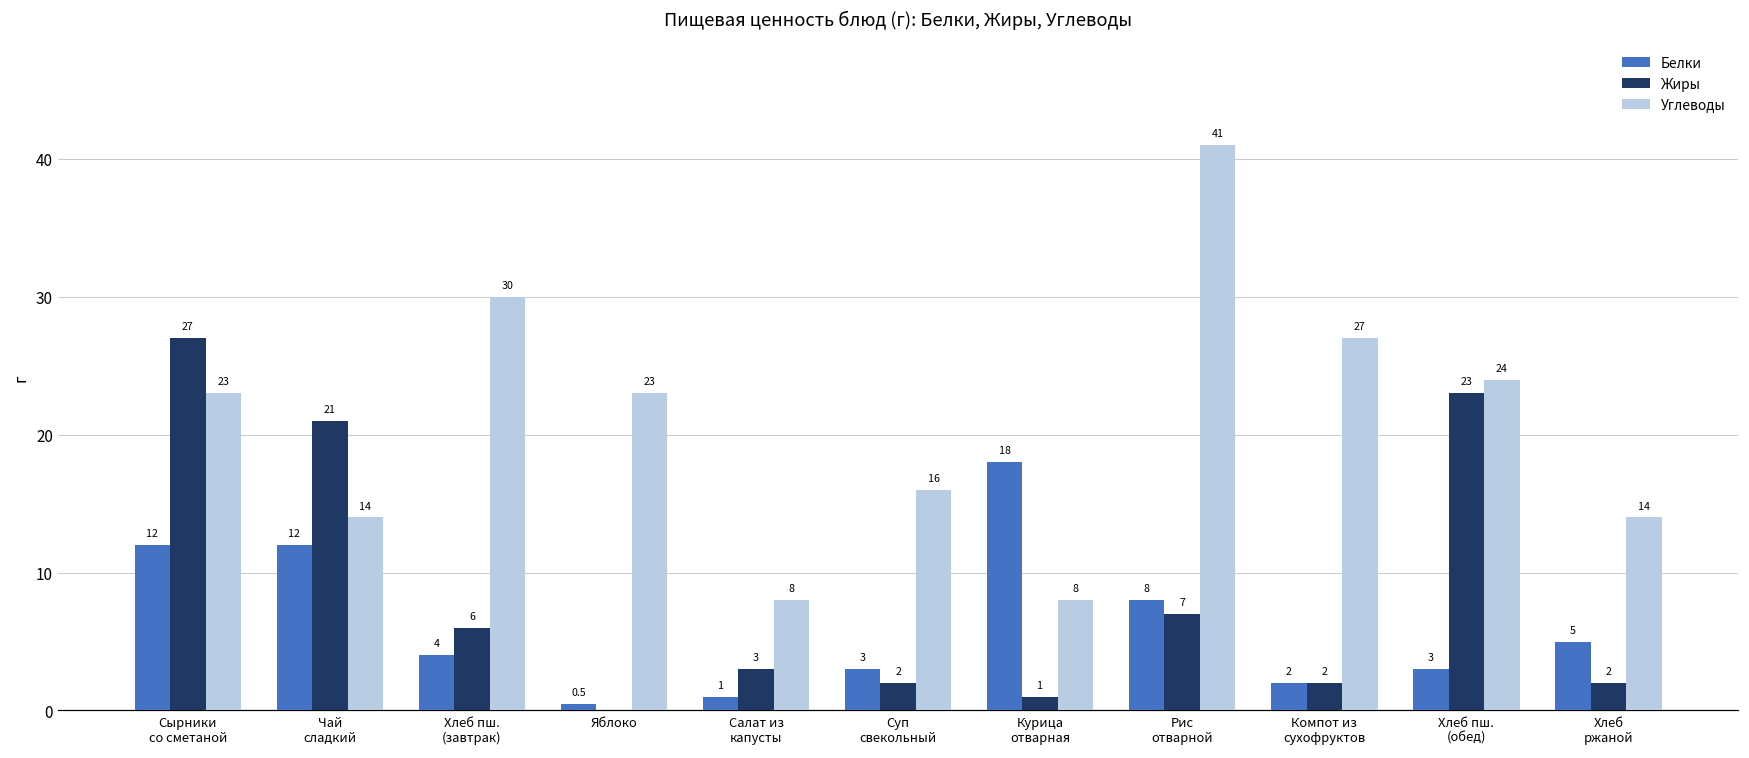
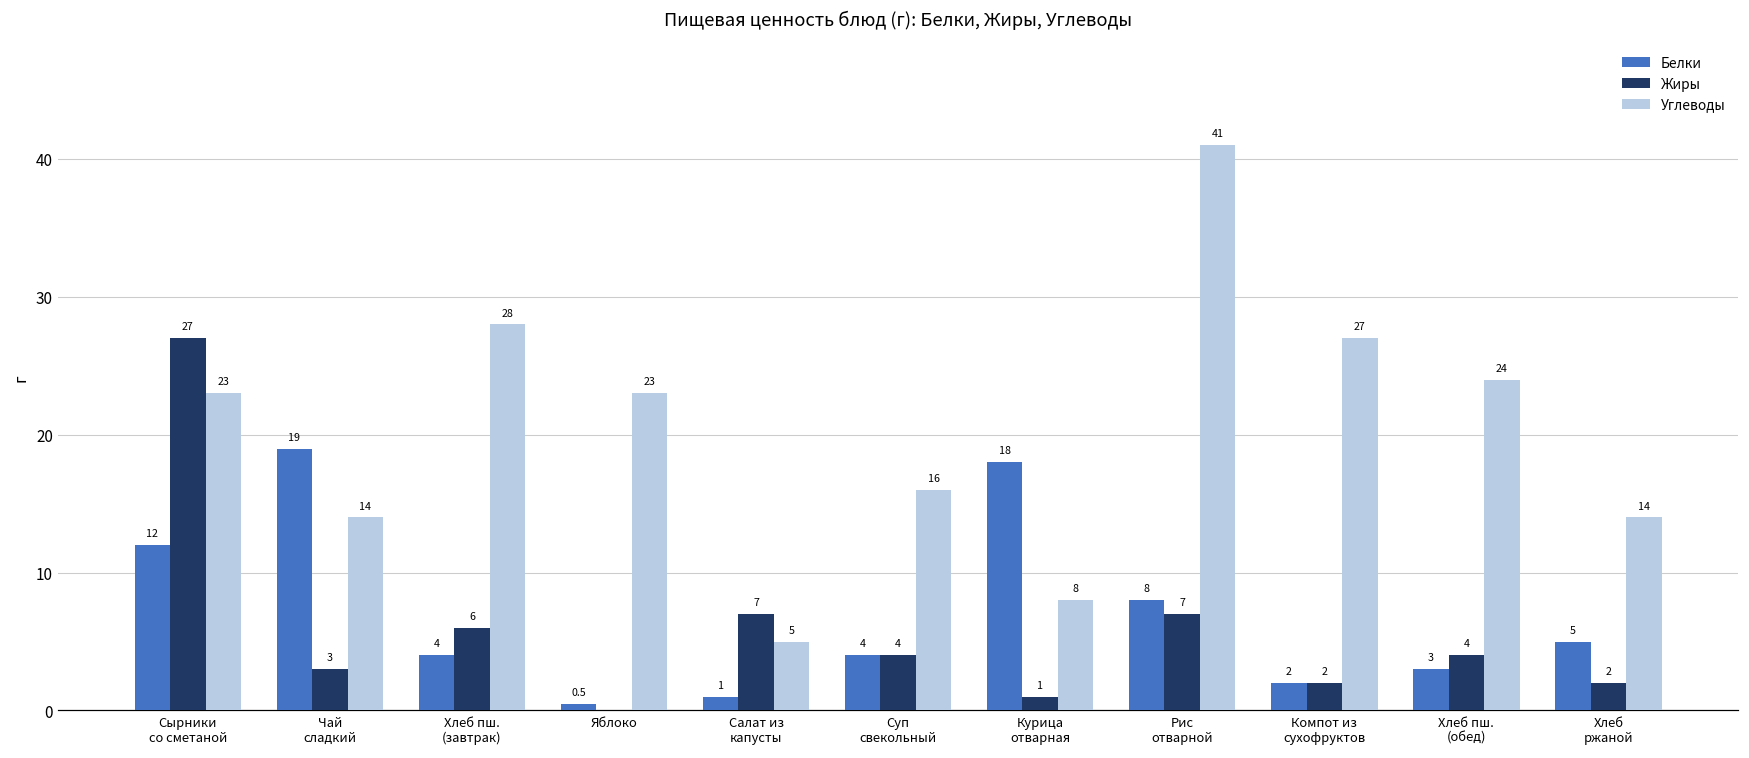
  {
    "Белки": {
      "Сырники со сметаной": 12,
-     "Чай сладкий": 12,
+     "Чай сладкий": 19,
      "Хлеб пш. (завтрак)": 4,
      "Яблоко": 0.5,
      "Салат из капусты": 1,
-     "Суп свекольный": 3,
+     "Суп свекольный": 4,
      "Курица отварная": 18,
      "Рис отварной": 8,
      "Компот из сухофруктов": 2,
      "Хлеб пш. (обед)": 3,
      "Хлеб ржаной": 5
    },
    "Жиры": {
      "Сырники со сметаной": 27,
-     "Чай сладкий": 21,
+     "Чай сладкий": 3,
      "Хлеб пш. (завтрак)": 6,
-     "Салат из капусты": 3,
-     "Суп свекольный": 2,
+     "Салат из капусты": 7,
+     "Суп свекольный": 4,
      "Курица отварная": 1,
      "Рис отварной": 7,
      "Компот из сухофруктов": 2,
-     "Хлеб пш. (обед)": 23,
+     "Хлеб пш. (обед)": 4,
      "Хлеб ржаной": 2
    },
    "Углеводы": {
      "Сырники со сметаной": 23,
      "Чай сладкий": 14,
-     "Хлеб пш. (завтрак)": 30,
+     "Хлеб пш. (завтрак)": 28,
      "Яблоко": 23,
-     "Салат из капусты": 8,
+     "Салат из капусты": 5,
      "Суп свекольный": 16,
      "Курица отварная": 8,
      "Рис отварной": 41,
      "Компот из сухофруктов": 27,
      "Хлеб пш. (обед)": 24,
      "Хлеб ржаной": 14
    }
  }
